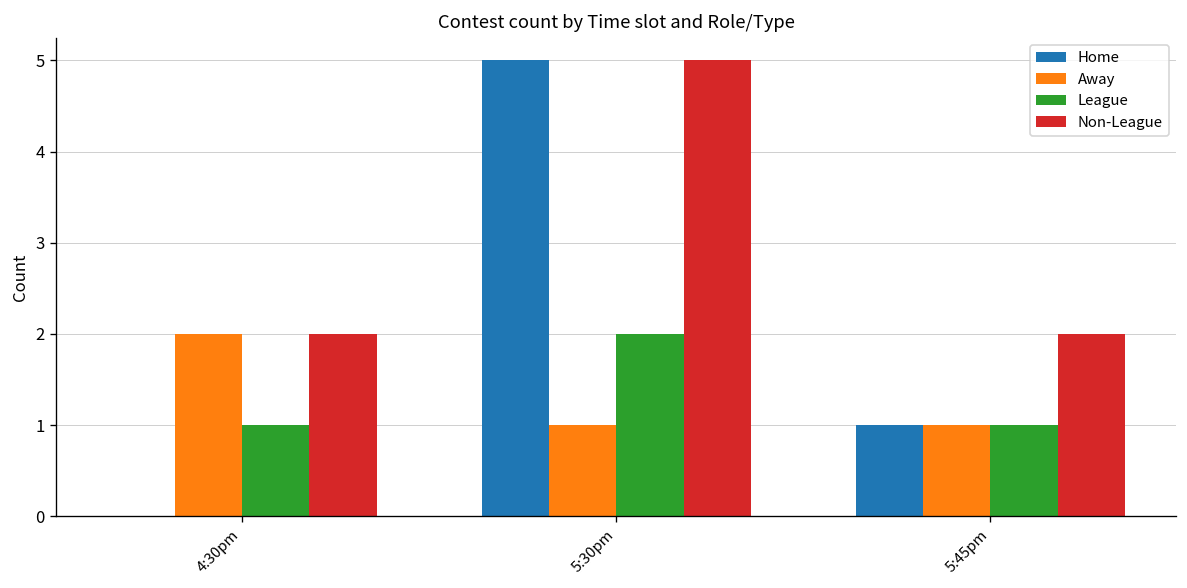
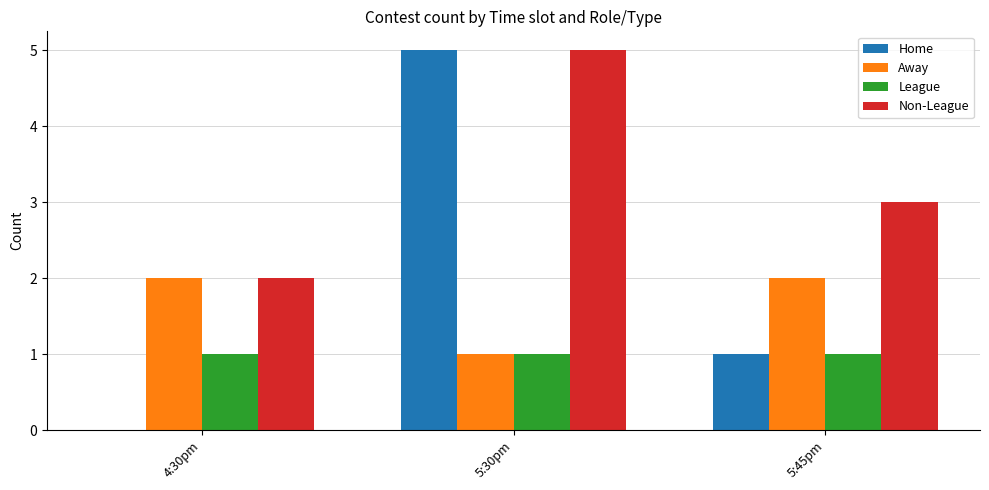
  {
    "Home": {
      "4:30pm": 0,
      "5:30pm": 5,
      "5:45pm": 1
    },
    "Away": {
      "4:30pm": 2,
      "5:30pm": 1,
-     "5:45pm": 1
+     "5:45pm": 2
    },
    "League": {
      "4:30pm": 1,
-     "5:30pm": 2,
+     "5:30pm": 1,
      "5:45pm": 1
    },
    "Non-League": {
      "4:30pm": 2,
      "5:30pm": 5,
-     "5:45pm": 2
+     "5:45pm": 3
    }
  }
